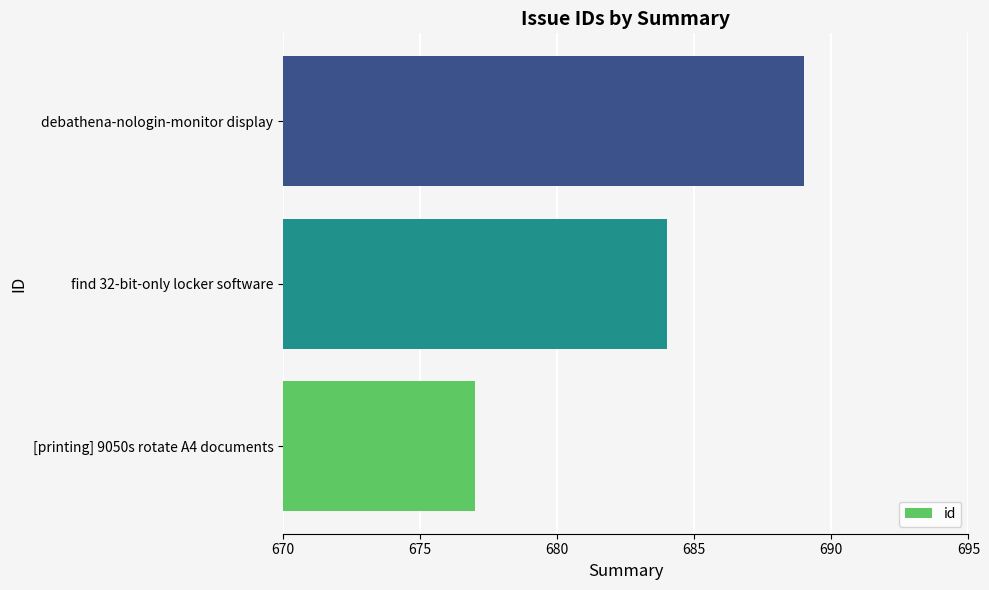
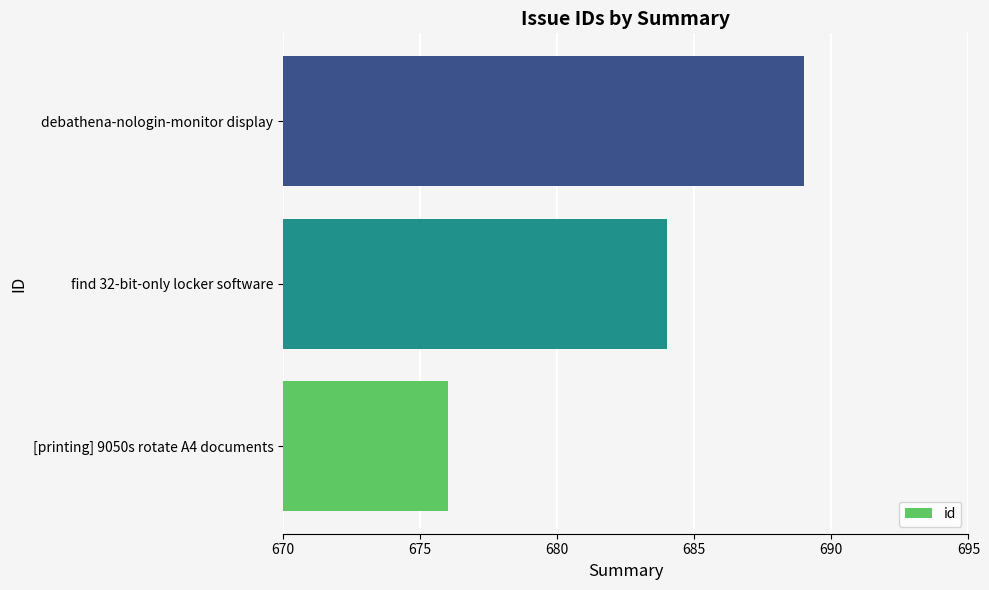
  {
    "debathena-nologin-monitor display": 689,
    "find 32-bit-only locker software": 684,
-   "[printing] 9050s rotate A4 documents": 677
+   "[printing] 9050s rotate A4 documents": 676
  }
